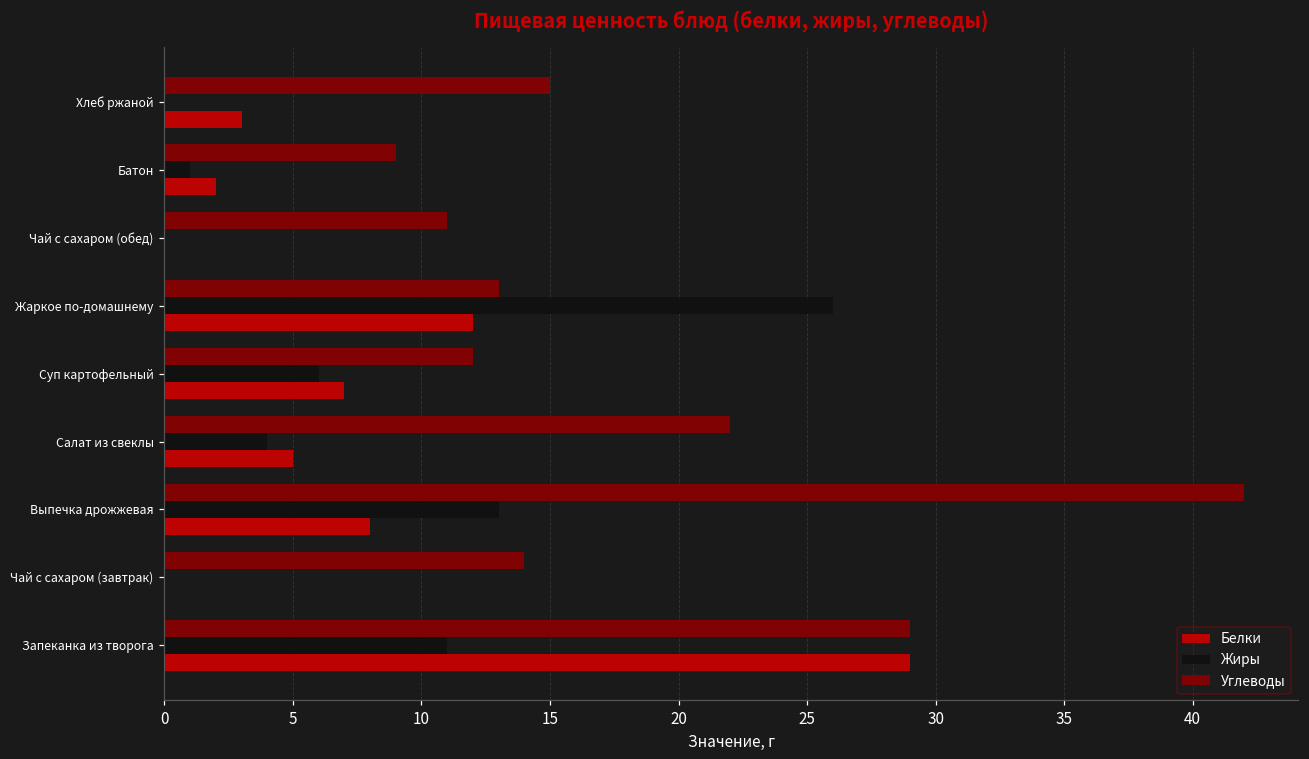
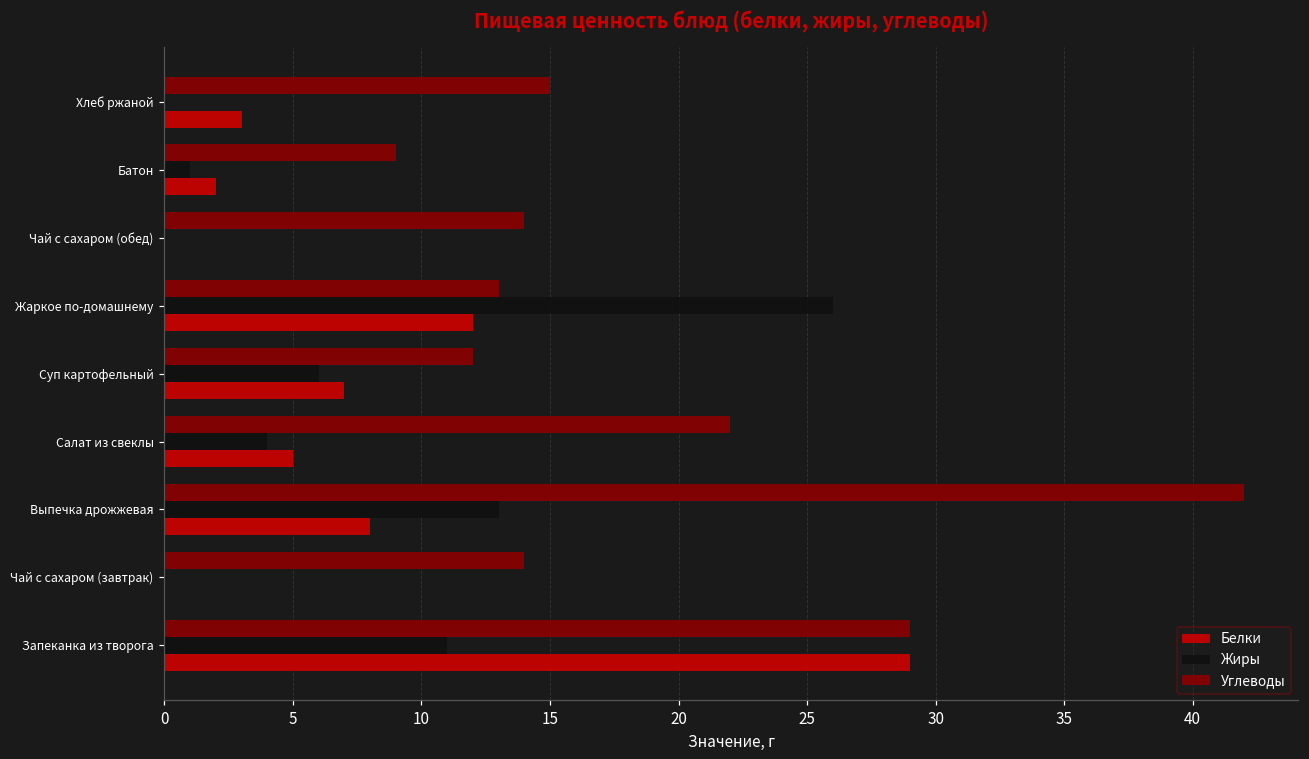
  {
    "Белки": {
      "Хлеб ржаной": 3,
      "Батон": 2,
      "Чай с сахаром (обед)": 0,
      "Жаркое по-домашнему": 12,
      "Суп картофельный": 7,
      "Салат из свеклы": 5,
      "Выпечка дрожжевая": 8,
      "Чай с сахаром (завтрак)": 0,
      "Запеканка из творога": 29
    },
    "Жиры": {
      "Хлеб ржаной": 0,
      "Батон": 1,
      "Чай с сахаром (обед)": 0,
      "Жаркое по-домашнему": 26,
      "Суп картофельный": 6,
      "Салат из свеклы": 4,
      "Выпечка дрожжевая": 13,
      "Чай с сахаром (завтрак)": 0,
      "Запеканка из творога": 11
    },
    "Углеводы": {
      "Хлеб ржаной": 15,
      "Батон": 9,
-     "Чай с сахаром (обед)": 11,
+     "Чай с сахаром (обед)": 14,
      "Жаркое по-домашнему": 13,
      "Суп картофельный": 12,
      "Салат из свеклы": 22,
      "Выпечка дрожжевая": 42,
      "Чай с сахаром (завтрак)": 14,
      "Запеканка из творога": 29
    }
  }
